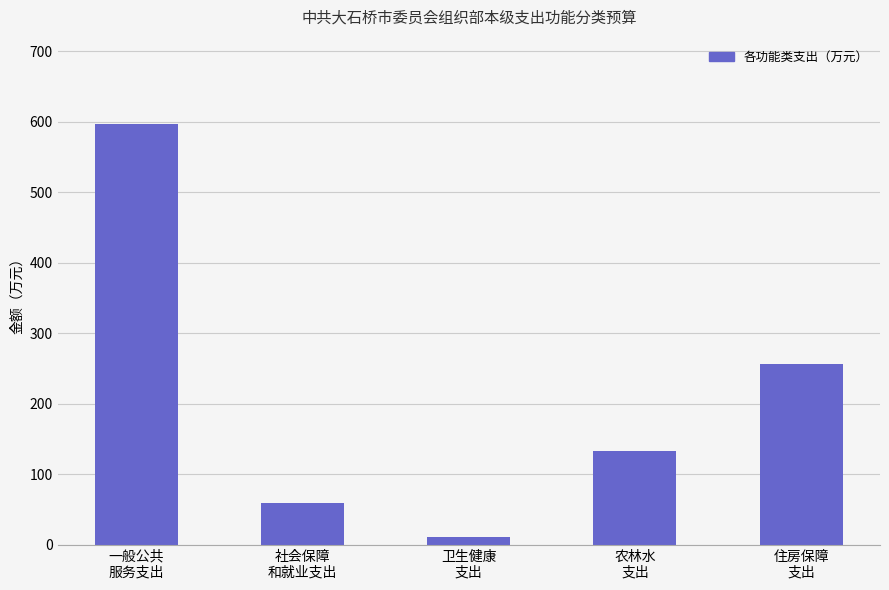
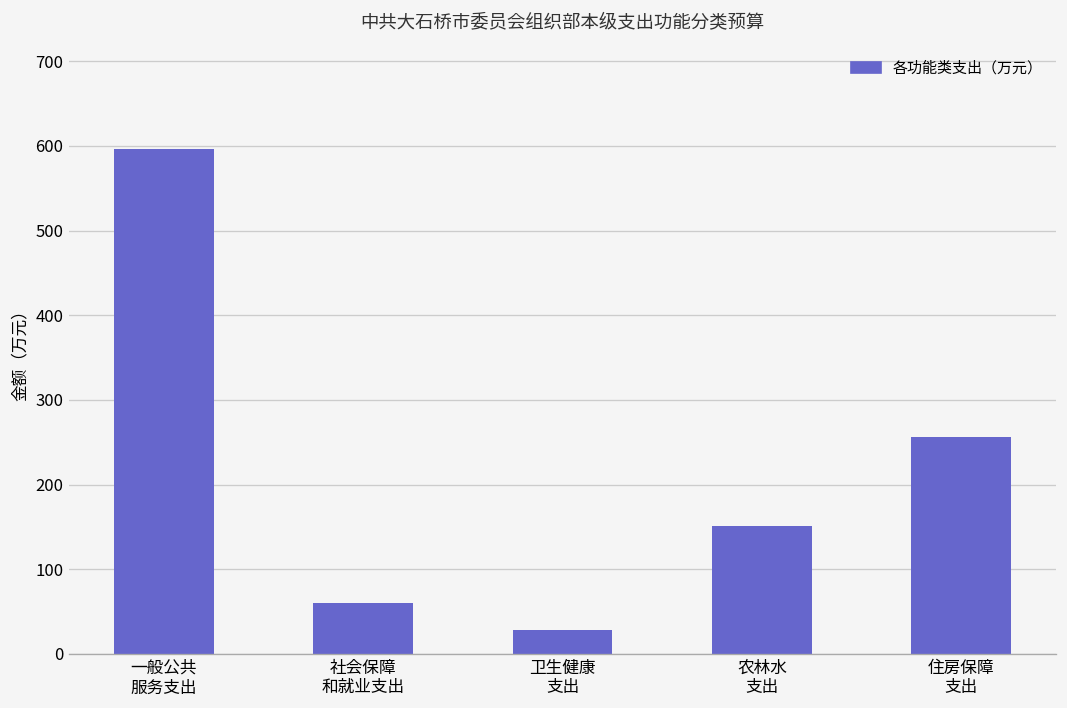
  {
    "一般公共 服务支出": 600,
    "社会保障 和就业支出": 60,
-   "卫生健康 支出": 10,
-   "农林水 支出": 130,
+   "卫生健康 支出": 30,
+   "农林水 支出": 150,
    "住房保障 支出": 260
  }
